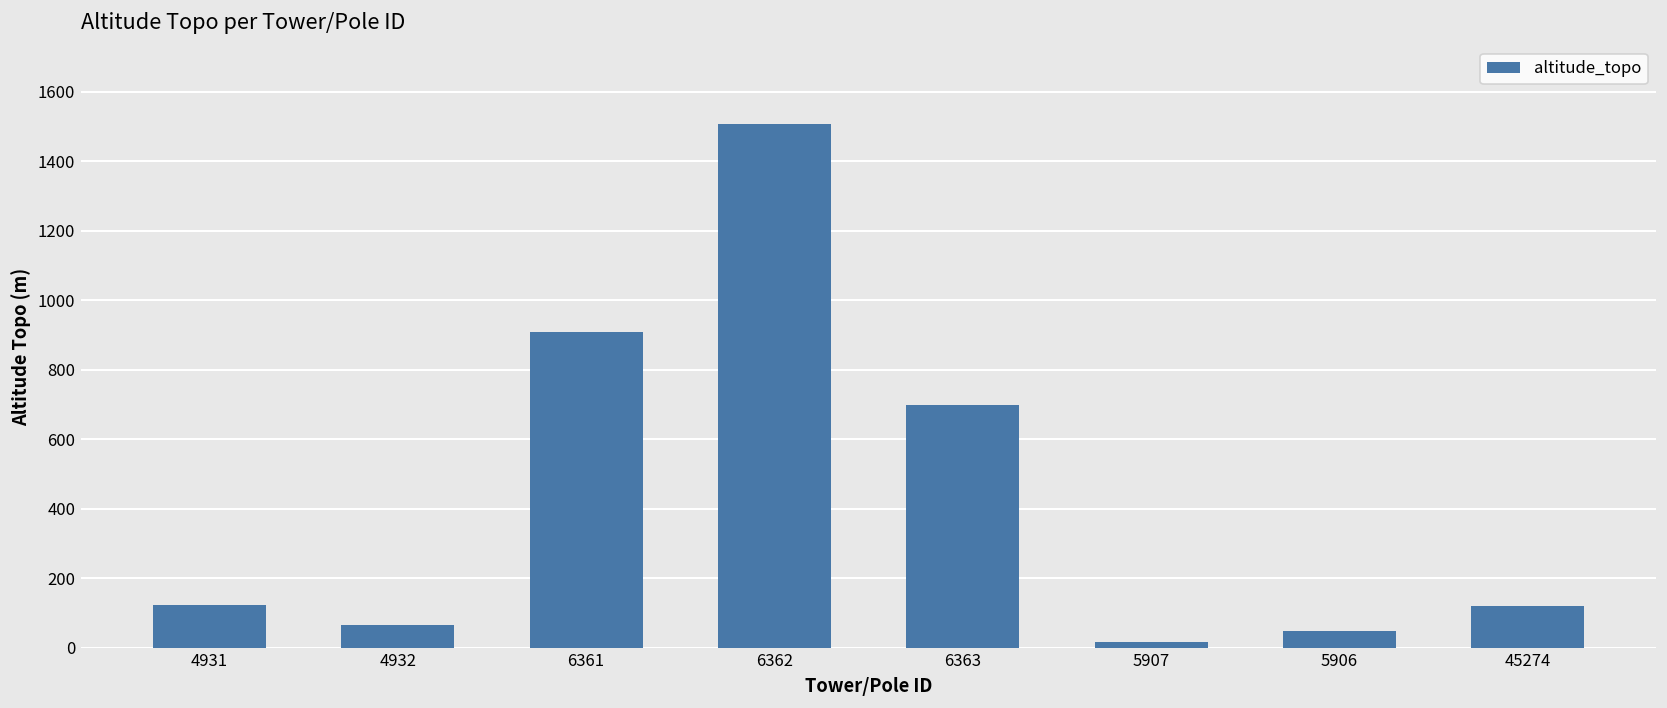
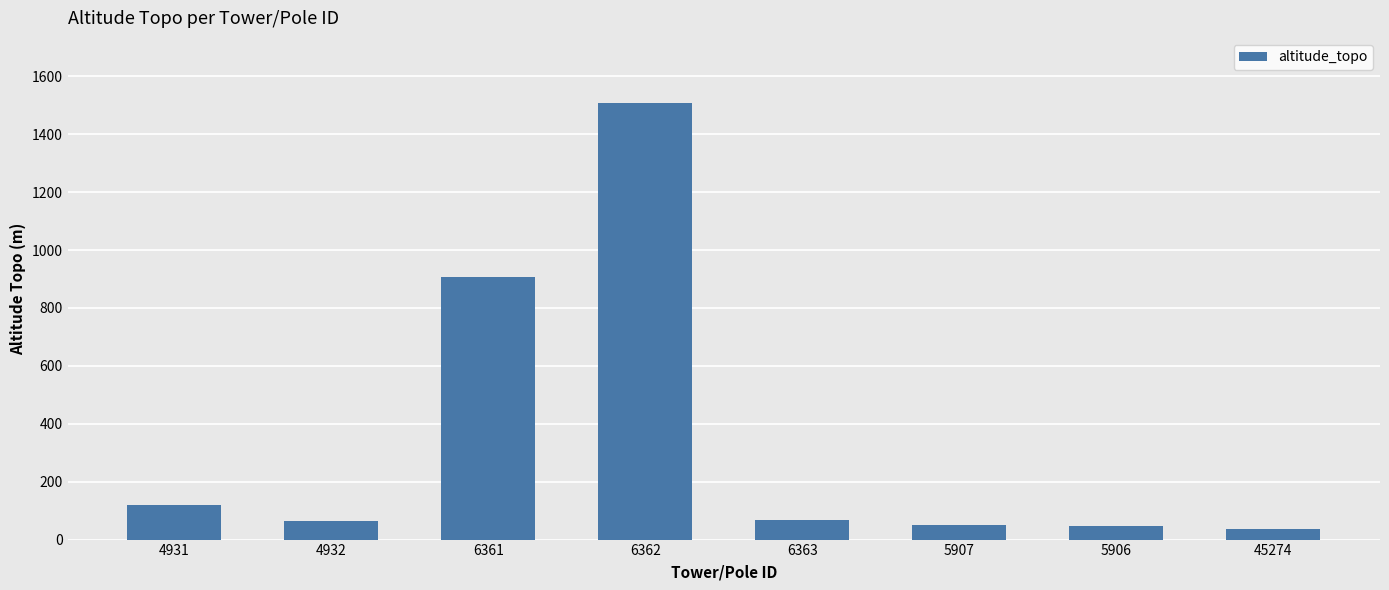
  {
    "4931": 120,
    "4932": 70,
    "6361": 910,
    "6362": 1510,
-   "6363": 700,
-   "5907": 20,
+   "6363": 70,
+   "5907": 50,
    "5906": 50,
-   "45274": 120
+   "45274": 40
  }
